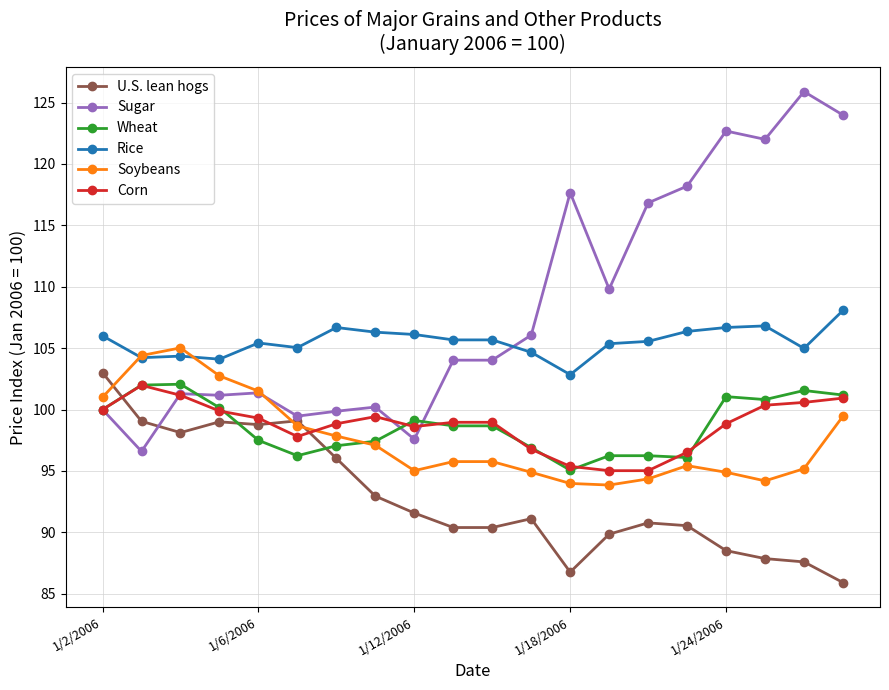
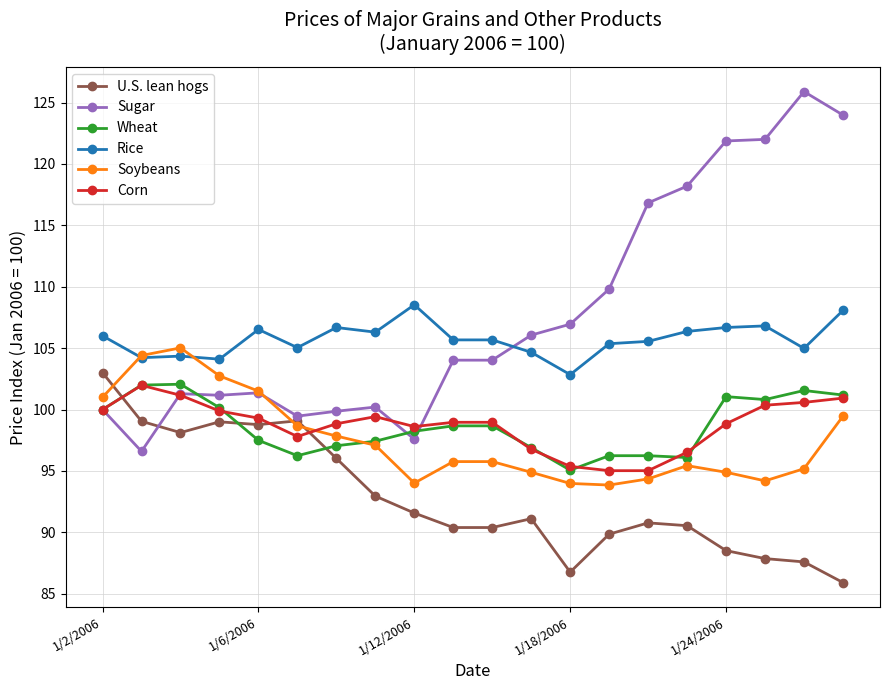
  {
    "U.S. lean hogs": {
      "1/2/2006": 103.0,
      "1/6/2006": 98.8,
      "1/12/2006": 91.6,
      "1/18/2006": 86.8,
      "1/24/2006": 88.5
    },
    "Sugar": {
      "1/12/2006": 97.6,
-     "1/18/2006": 117.7,
-     "1/24/2006": 122.7
+     "1/18/2006": 107.0,
+     "1/24/2006": 121.9
    },
    "Wheat": {
      "1/6/2006": 97.5,
-     "1/12/2006": 99.1,
+     "1/12/2006": 98.2,
      "1/18/2006": 95.1,
      "1/24/2006": 101.1
    },
    "Rice": {
      "1/2/2006": 106.0,
-     "1/6/2006": 105.4,
-     "1/12/2006": 106.1,
+     "1/6/2006": 106.5,
+     "1/12/2006": 108.5,
      "1/18/2006": 102.8,
      "1/24/2006": 106.7
    },
    "Soybeans": {
      "1/2/2006": 101.0,
-     "1/12/2006": 95.0,
+     "1/12/2006": 94.0,
      "1/18/2006": 94.0,
      "1/24/2006": 94.9
    },
    "Corn": {
      "1/6/2006": 99.3,
      "1/12/2006": 98.6,
      "1/18/2006": 95.4,
      "1/24/2006": 98.8
    }
  }
